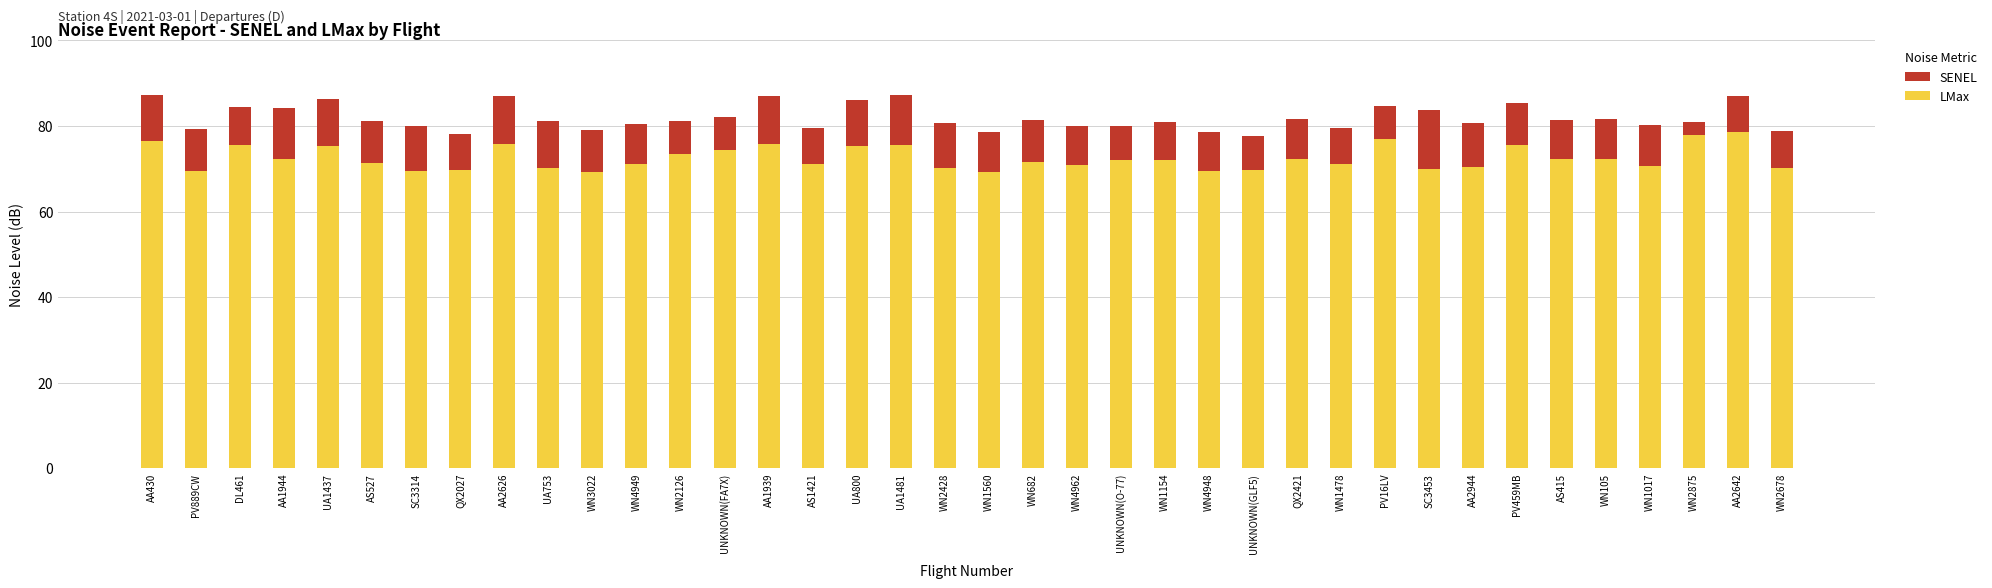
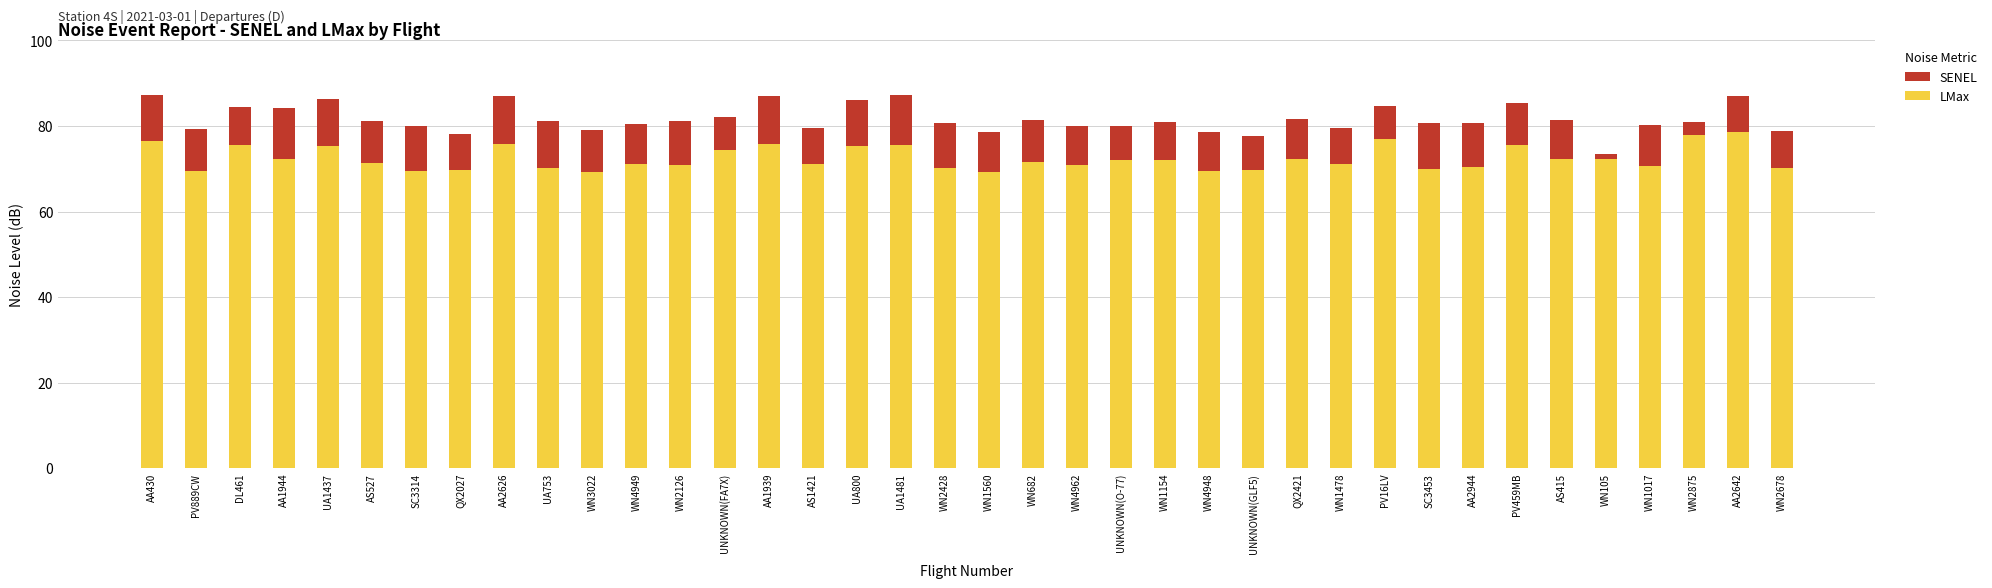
  {
    "SENEL": {
      "AA430": 87,
      "PV889CW": 79,
      "DL461": 85,
      "AA1944": 84,
      "UA1437": 86,
      "AS527": 81,
      "SC3314": 80,
      "QX2027": 78,
      "AA2626": 87,
      "UA753": 81,
      "WN3022": 79,
      "WN4949": 80,
      "WN2126": 81,
      "UNKNOWN(FA7X)": 82,
      "AA1939": 87,
      "AS1421": 80,
      "UA800": 86,
      "UA1481": 87,
      "WN2428": 81,
      "WN1560": 79,
      "WN682": 82,
      "WN4962": 80,
      "UNKNOWN(O-77)": 80,
      "WN1154": 81,
      "WN4948": 79,
      "UNKNOWN(GLF5)": 78,
      "QX2421": 82,
      "WN1478": 80,
      "PV16LV": 85,
-     "SC3453": 84,
+     "SC3453": 81,
      "AA2944": 81,
      "PV459MB": 85,
      "AS415": 81,
-     "WN105": 82,
+     "WN105": 73,
      "WN1017": 80,
      "WN2875": 81,
      "AA2642": 87,
      "WN2678": 79
    },
    "LMax": {
-     "WN2126": 73
+     "WN2126": 71
    }
  }
